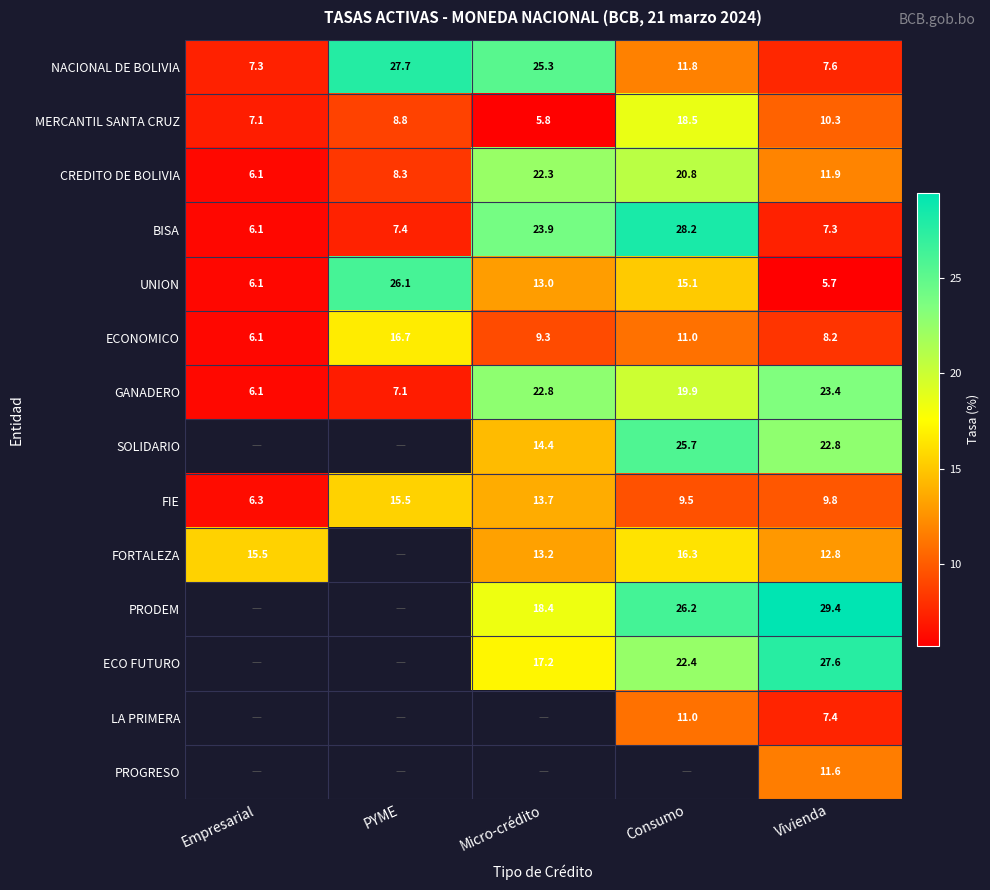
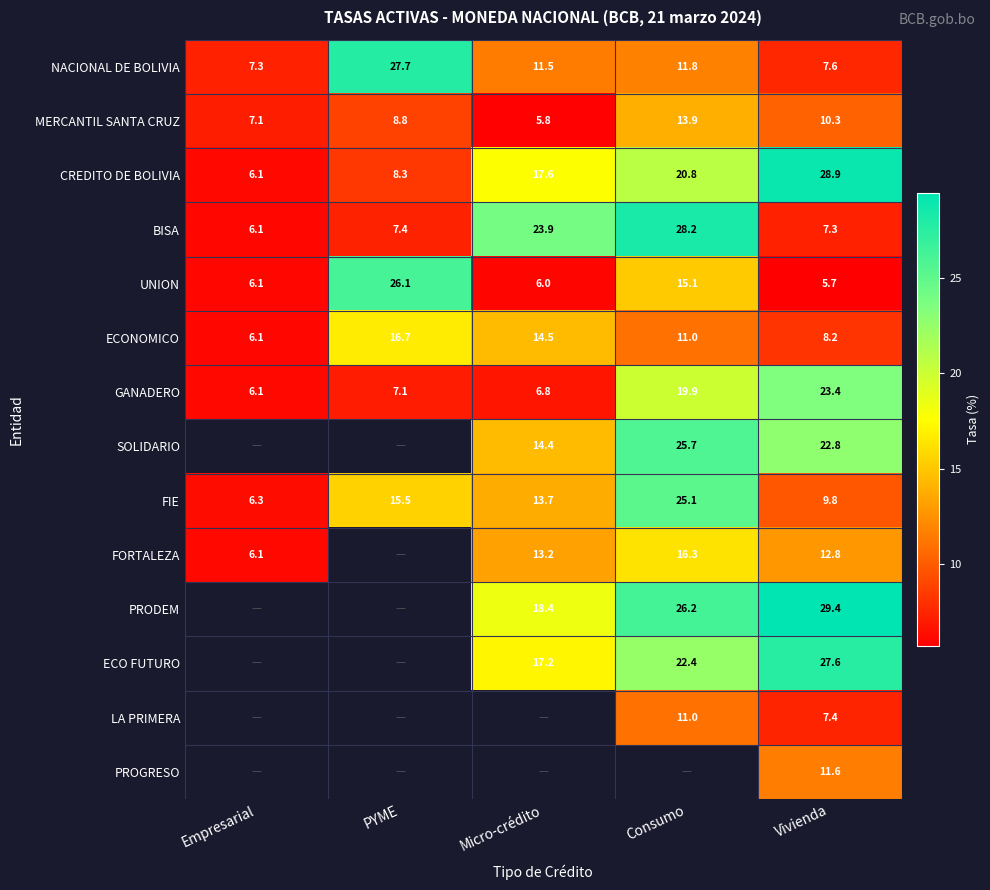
  {
    "NACIONAL DE BOLIVIA": {
      "Empresarial": 7.3,
      "PYME": 27.7,
-     "Micro-crédito": 25.3,
+     "Micro-crédito": 11.5,
      "Consumo": 11.8,
      "Vivienda": 7.6
    },
    "MERCANTIL SANTA CRUZ": {
      "Empresarial": 7.1,
      "PYME": 8.8,
      "Micro-crédito": 5.8,
-     "Consumo": 18.5,
+     "Consumo": 13.9,
      "Vivienda": 10.3
    },
    "CREDITO DE BOLIVIA": {
      "Empresarial": 6.1,
      "PYME": 8.3,
-     "Micro-crédito": 22.3,
+     "Micro-crédito": 17.6,
      "Consumo": 20.8,
-     "Vivienda": 11.9
+     "Vivienda": 28.9
    },
    "BISA": {
      "Empresarial": 6.1,
      "PYME": 7.4,
      "Micro-crédito": 23.9,
      "Consumo": 28.2,
      "Vivienda": 7.3
    },
    "UNION": {
      "Empresarial": 6.1,
      "PYME": 26.1,
-     "Micro-crédito": 13.0,
+     "Micro-crédito": 6.0,
      "Consumo": 15.1,
      "Vivienda": 5.7
    },
    "ECONOMICO": {
      "Empresarial": 6.1,
      "PYME": 16.7,
-     "Micro-crédito": 9.3,
+     "Micro-crédito": 14.5,
      "Consumo": 11.0,
      "Vivienda": 8.2
    },
    "GANADERO": {
      "Empresarial": 6.1,
      "PYME": 7.1,
-     "Micro-crédito": 22.8,
+     "Micro-crédito": 6.8,
      "Consumo": 19.9,
      "Vivienda": 23.4
    },
    "SOLIDARIO": {
      "Micro-crédito": 14.4,
      "Consumo": 25.7,
      "Vivienda": 22.8
    },
    "FIE": {
      "Empresarial": 6.3,
      "PYME": 15.5,
      "Micro-crédito": 13.7,
-     "Consumo": 9.5,
+     "Consumo": 25.1,
      "Vivienda": 9.8
    },
    "FORTALEZA": {
-     "Empresarial": 15.5,
+     "Empresarial": 6.1,
      "Micro-crédito": 13.2,
      "Consumo": 16.3,
      "Vivienda": 12.8
    },
    "PRODEM": {
      "Micro-crédito": 18.4,
      "Consumo": 26.2,
      "Vivienda": 29.4
    },
    "ECO FUTURO": {
      "Micro-crédito": 17.2,
      "Consumo": 22.4,
      "Vivienda": 27.6
    },
    "LA PRIMERA": {
      "Consumo": 11.0,
      "Vivienda": 7.4
    },
    "PROGRESO": {
      "Vivienda": 11.6
    }
  }
